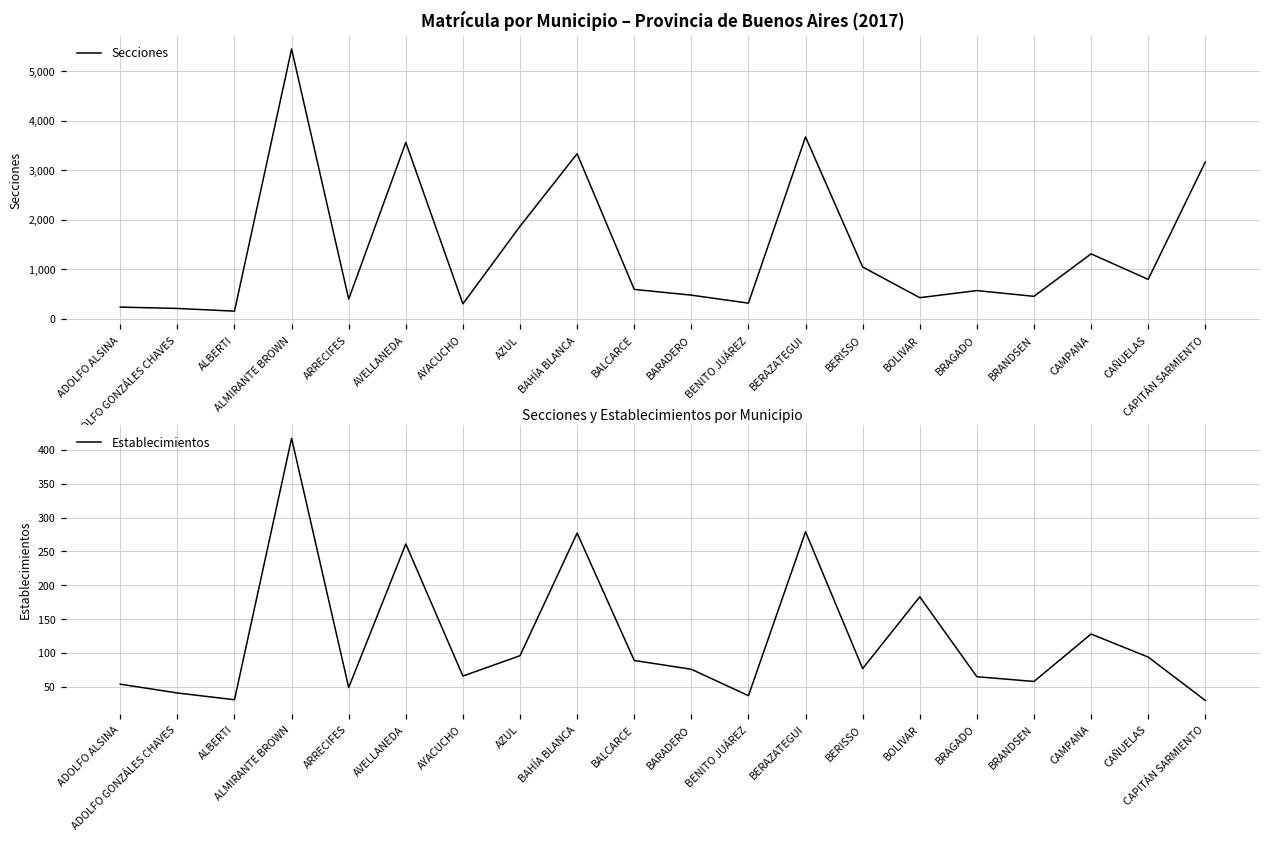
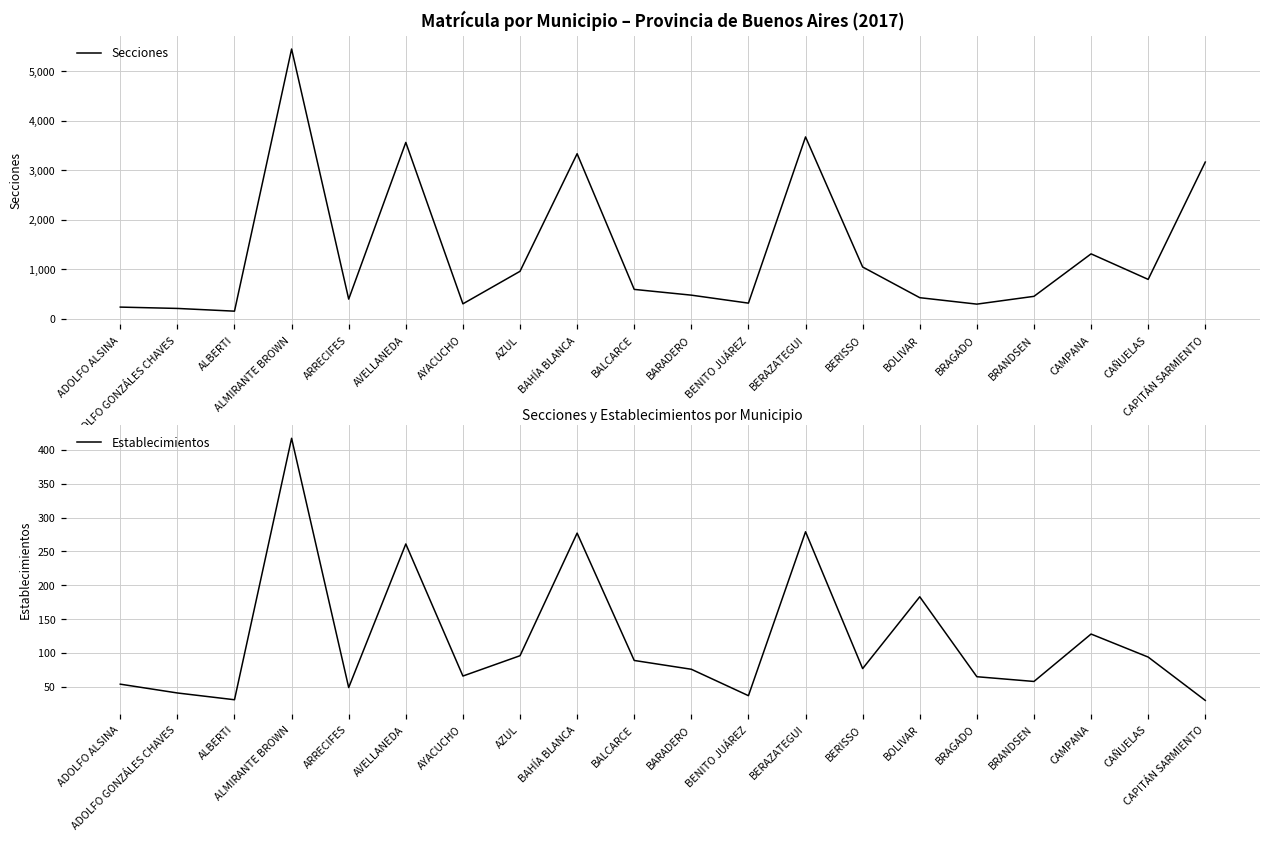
  {
    "Matrícula por Municipio – Provincia de Buenos Aires (2017)": {
      "ADOLFO ALSINA": "200",
      "ADOLFO GONZÁLES CHAVES": "200",
      "ALBERTI": "200",
      "ALMIRANTE BROWN": "5,400",
      "ARRECIFES": "400",
      "AVELLANEDA": "3,600",
      "AYACUCHO": "300",
-     "AZUL": "1,900",
+     "AZUL": "1,000",
      "BAHÍA BLANCA": "3,300",
      "BALCARCE": "600",
      "BARADERO": "500",
      "BENITO JUÁREZ": "300",
      "BERAZATEGUI": "3,700",
      "BERISSO": "1,100",
      "BOLIVAR": "400",
-     "BRAGADO": "600",
+     "BRAGADO": "300",
      "BRANDSEN": "500",
      "CAMPANA": "1,300",
      "CAÑUELAS": "800",
      "CAPITÁN SARMIENTO": "3,200"
    },
    "Secciones y Establecimientos por Municipio": {
      "ADOLFO ALSINA": "50",
      "ADOLFO GONZÁLES CHAVES": "40",
      "ALBERTI": "30",
      "ALMIRANTE BROWN": "420",
      "ARRECIFES": "50",
      "AVELLANEDA": "260",
      "AYACUCHO": "70",
      "AZUL": "100",
      "BAHÍA BLANCA": "280",
      "BALCARCE": "90",
      "BARADERO": "80",
      "BENITO JUÁREZ": "40",
      "BERAZATEGUI": "280",
      "BERISSO": "80",
      "BOLIVAR": "180",
      "BRAGADO": "70",
      "BRANDSEN": "60",
      "CAMPANA": "130",
      "CAÑUELAS": "90",
      "CAPITÁN SARMIENTO": "30"
    }
  }
